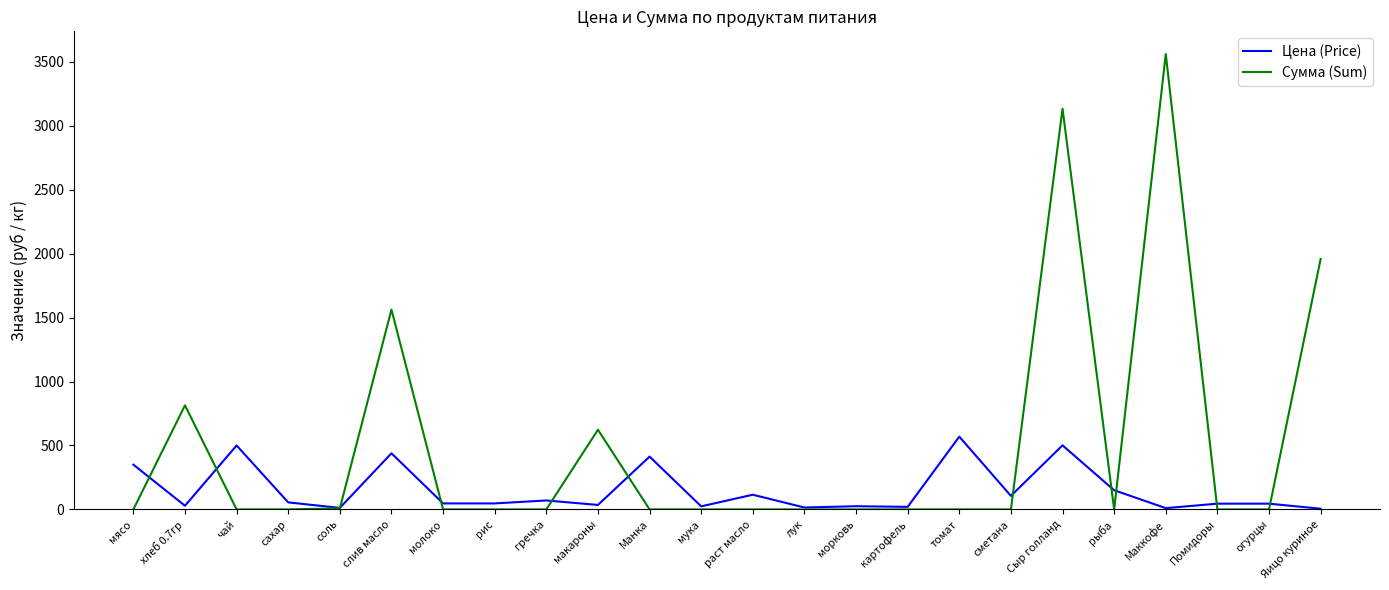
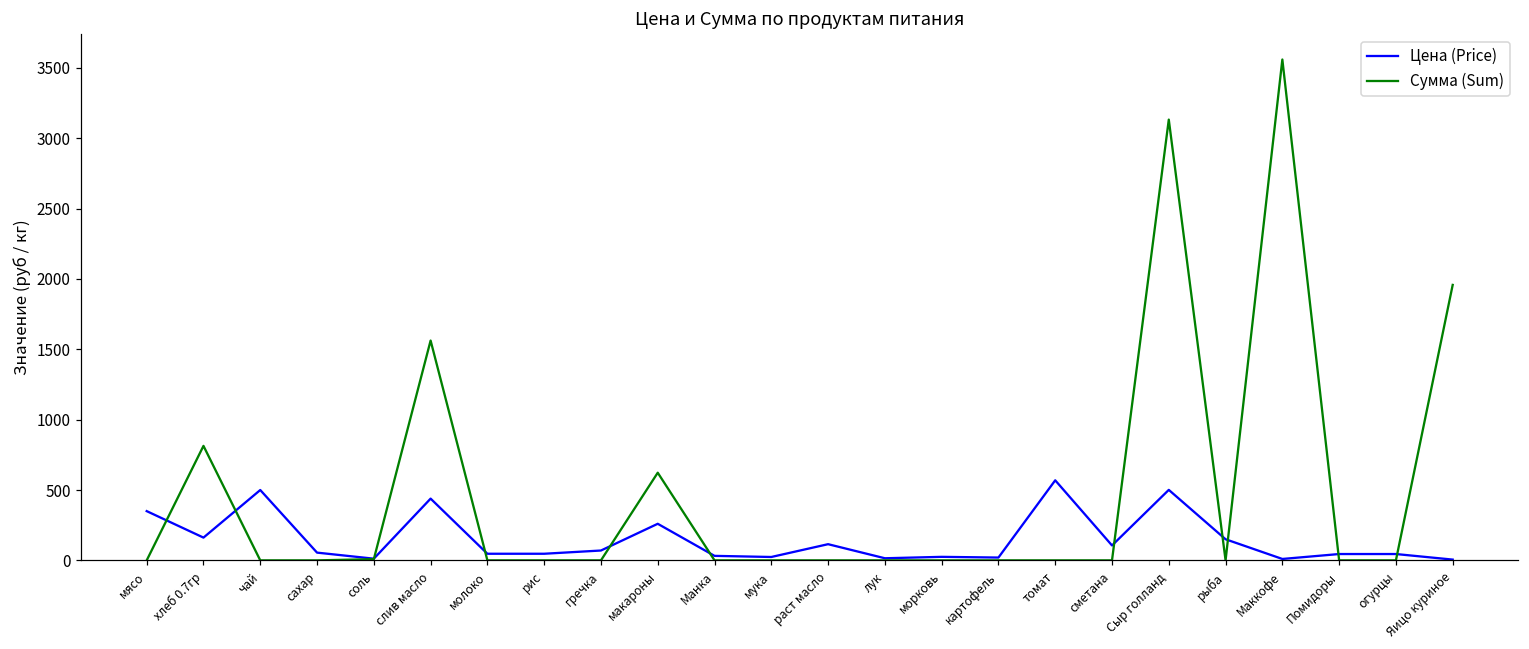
  {
    "Цена (Price)": {
      "мясо": 350,
-     "хлеб 0.7гр": 30,
+     "хлеб 0.7гр": 160,
      "чай": 500,
      "сахар": 60,
      "слив масло": 440,
      "молоко": 50,
      "рис": 50,
      "гречка": 70,
-     "макароны": 40,
-     "Манка": 410,
+     "макароны": 260,
+     "Манка": 30,
      "мука": 20,
      "раст масло": 120,
      "морковь": 30,
      "томат": 570,
      "сметана": 110,
      "Сыр голланд": 500,
      "рыба": 150,
      "Маккофе": 10,
      "Помидоры": 50,
      "огурцы": 50,
      "Яицо куриное": 10
    },
    "Сумма (Sum)": {
      "мясо": 0,
      "хлеб 0.7гр": 810,
      "чай": 0,
      "сахар": 0,
      "слив масло": 1560,
      "молоко": 0,
      "рис": 0,
      "гречка": 0,
      "макароны": 620,
      "Манка": 0,
      "мука": 0,
      "раст масло": 0,
      "морковь": 0,
      "томат": 0,
      "сметана": 0,
      "Сыр голланд": 3130,
      "рыба": 0,
      "Маккофе": 3560,
      "Помидоры": 0,
      "огурцы": 0,
      "Яицо куриное": 1960
    }
  }
